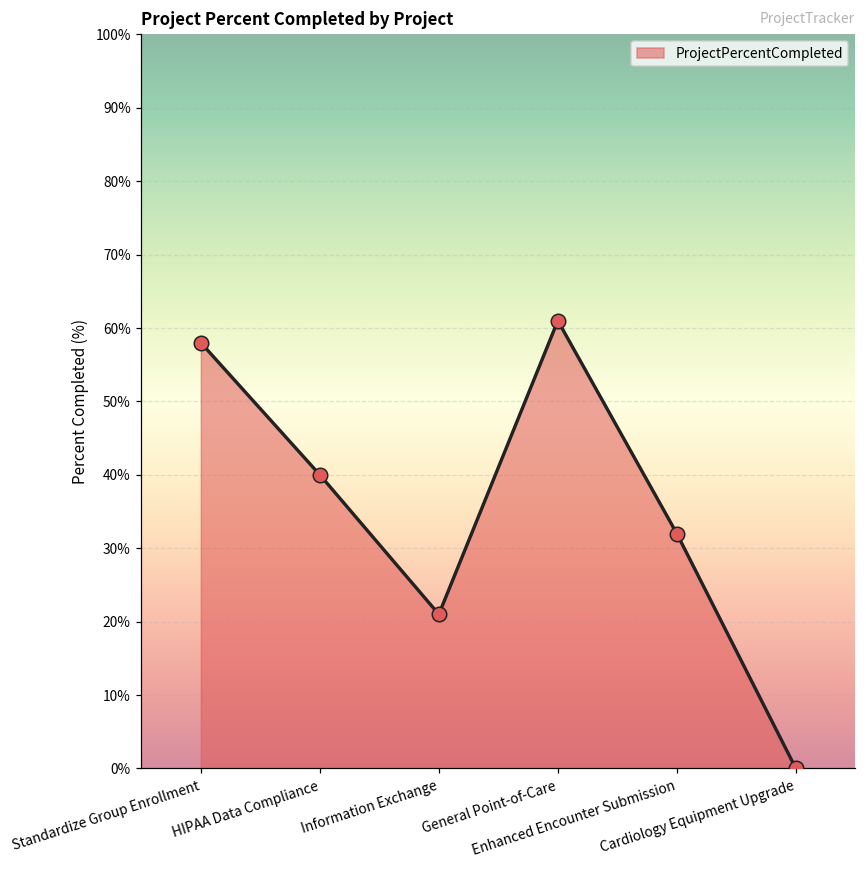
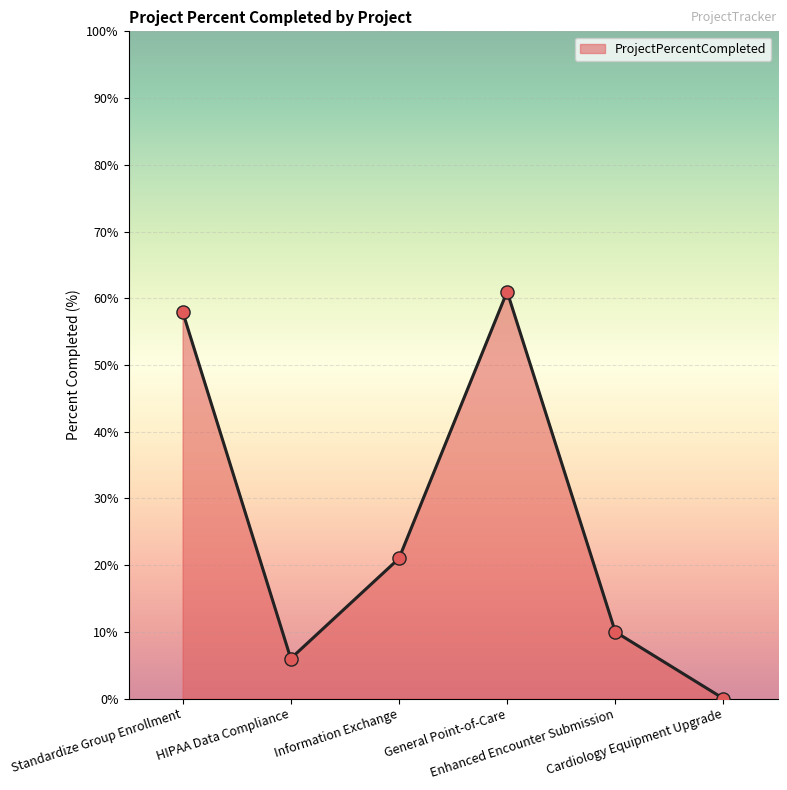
  {
    "Standardize Group Enrollment": "58%",
-   "HIPAA Data Compliance": "40%",
+   "HIPAA Data Compliance": "6%",
    "Information Exchange": "21%",
    "General Point-of-Care": "61%",
-   "Enhanced Encounter Submission": "32%",
+   "Enhanced Encounter Submission": "10%",
    "Cardiology Equipment Upgrade": "0%"
  }
